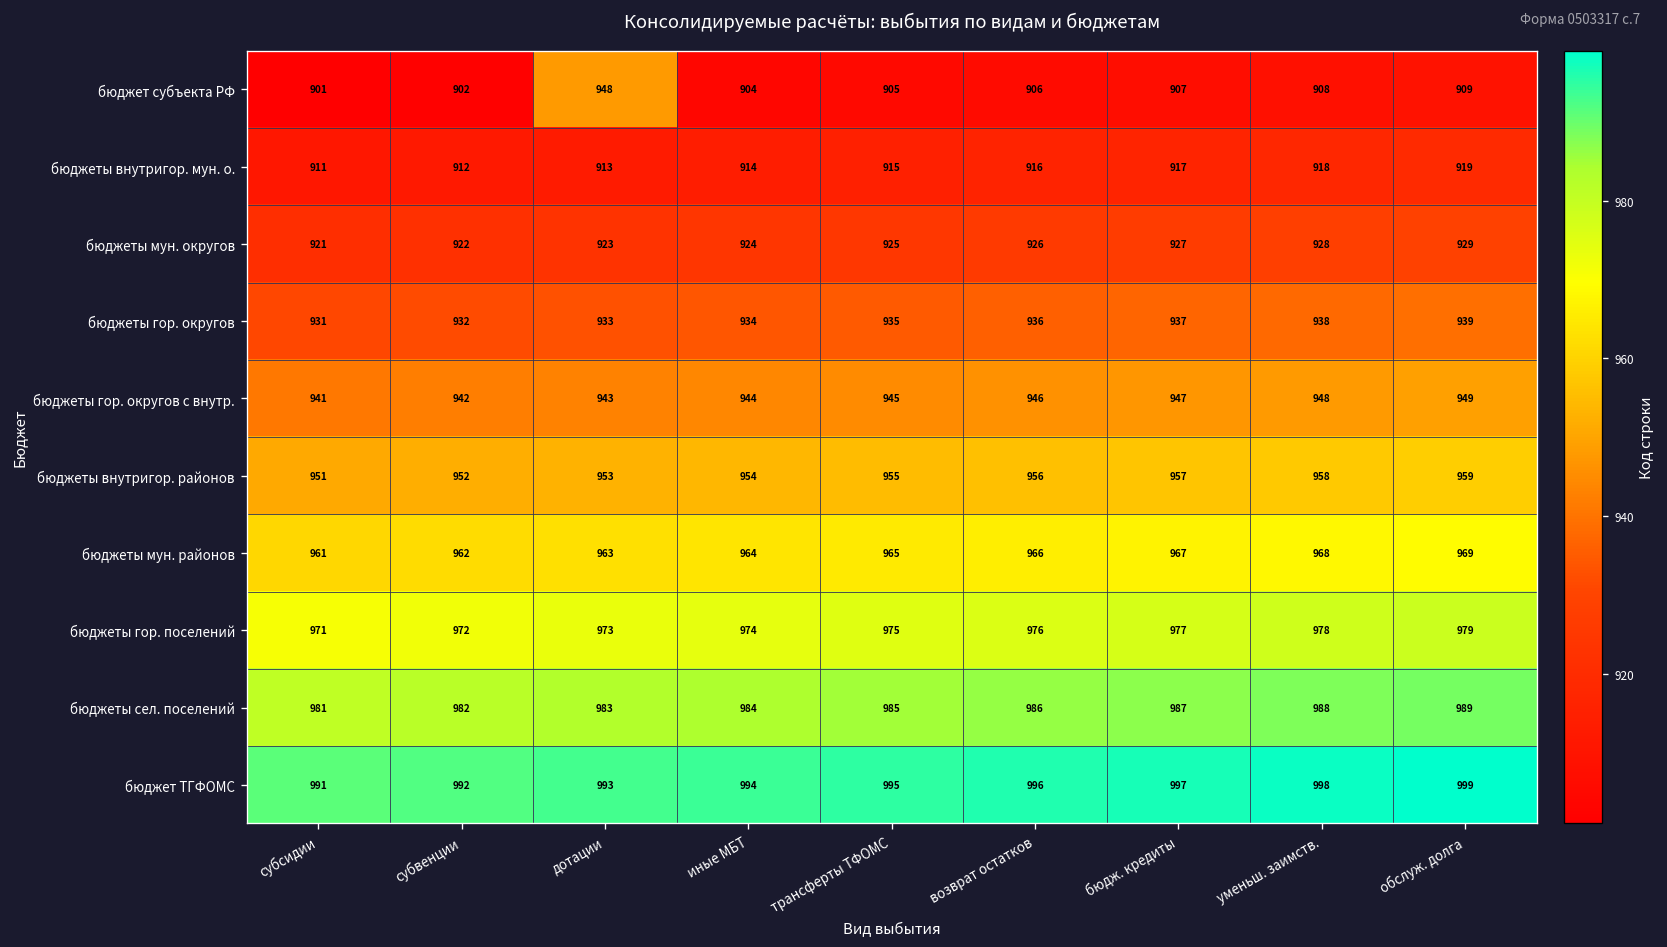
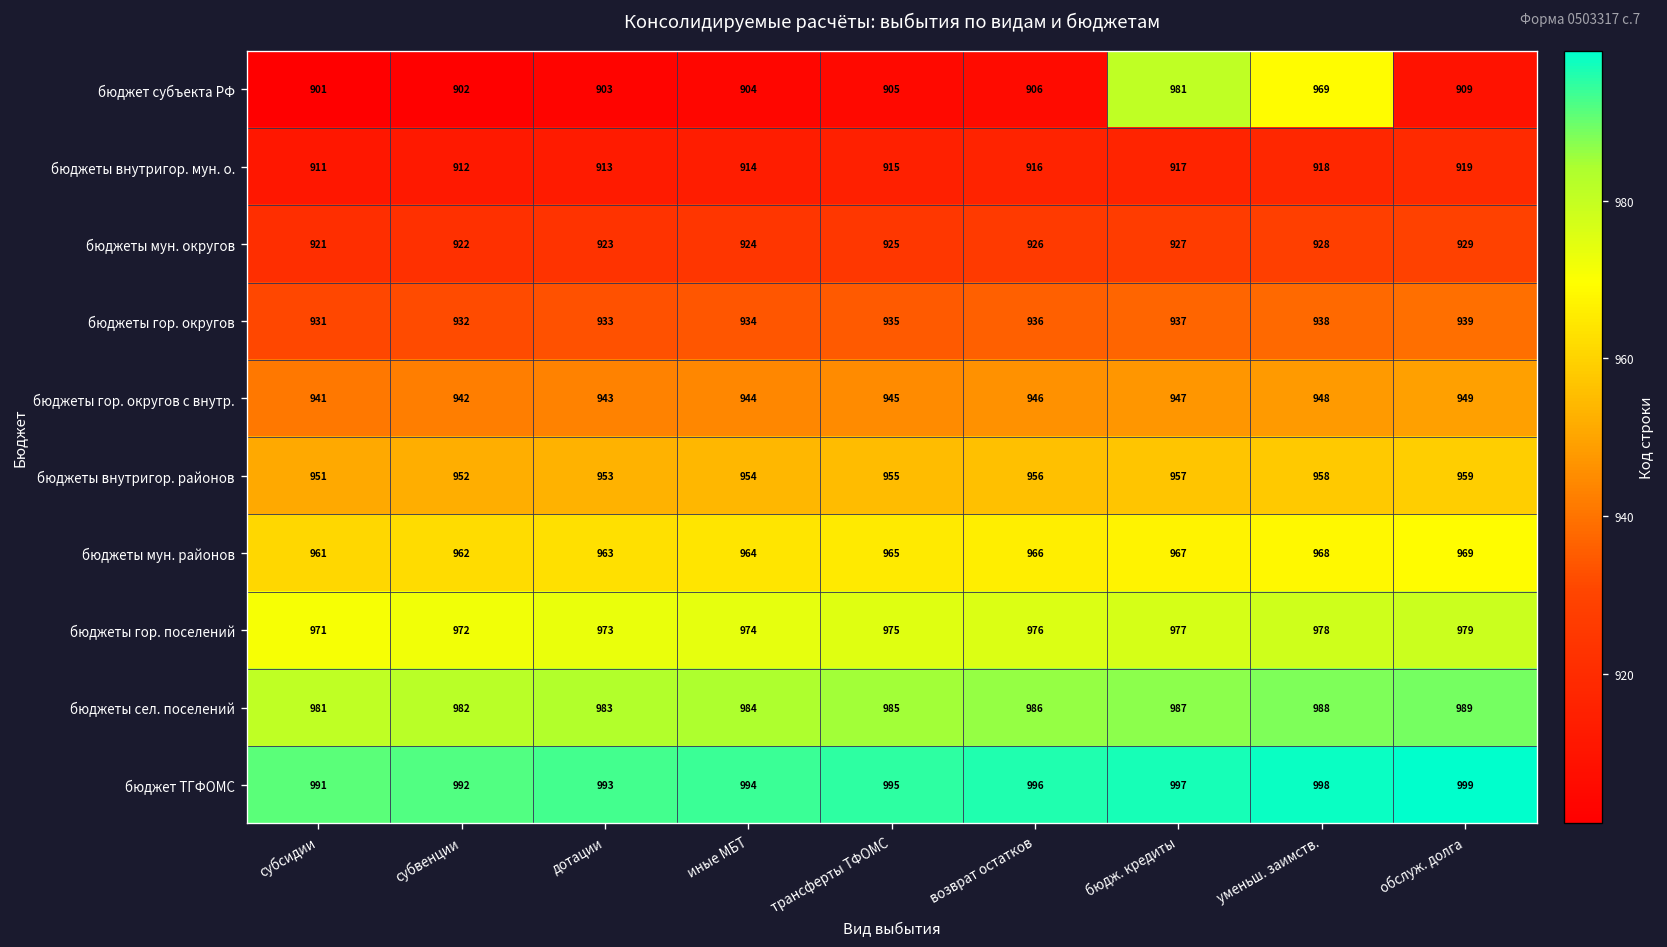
  {
    "бюджет субъекта РФ": {
      "субсидии": 901,
      "субвенции": 902,
-     "дотации": 948,
+     "дотации": 903,
      "иные МБТ": 904,
      "трансферты ТФОМС": 905,
      "возврат остатков": 906,
-     "бюдж. кредиты": 907,
-     "уменьш. заимств.": 908,
+     "бюдж. кредиты": 981,
+     "уменьш. заимств.": 969,
      "обслуж. долга": 909
    },
    "бюджеты внутригор. мун. о.": {
      "субсидии": 911,
      "субвенции": 912,
      "дотации": 913,
      "иные МБТ": 914,
      "трансферты ТФОМС": 915,
      "возврат остатков": 916,
      "бюдж. кредиты": 917,
      "уменьш. заимств.": 918,
      "обслуж. долга": 919
    },
    "бюджеты мун. округов": {
      "субсидии": 921,
      "субвенции": 922,
      "дотации": 923,
      "иные МБТ": 924,
      "трансферты ТФОМС": 925,
      "возврат остатков": 926,
      "бюдж. кредиты": 927,
      "уменьш. заимств.": 928,
      "обслуж. долга": 929
    },
    "бюджеты гор. округов": {
      "субсидии": 931,
      "субвенции": 932,
      "дотации": 933,
      "иные МБТ": 934,
      "трансферты ТФОМС": 935,
      "возврат остатков": 936,
      "бюдж. кредиты": 937,
      "уменьш. заимств.": 938,
      "обслуж. долга": 939
    },
    "бюджеты гор. округов с внутр.": {
      "субсидии": 941,
      "субвенции": 942,
      "дотации": 943,
      "иные МБТ": 944,
      "трансферты ТФОМС": 945,
      "возврат остатков": 946,
      "бюдж. кредиты": 947,
      "уменьш. заимств.": 948,
      "обслуж. долга": 949
    },
    "бюджеты внутригор. районов": {
      "субсидии": 951,
      "субвенции": 952,
      "дотации": 953,
      "иные МБТ": 954,
      "трансферты ТФОМС": 955,
      "возврат остатков": 956,
      "бюдж. кредиты": 957,
      "уменьш. заимств.": 958,
      "обслуж. долга": 959
    },
    "бюджеты мун. районов": {
      "субсидии": 961,
      "субвенции": 962,
      "дотации": 963,
      "иные МБТ": 964,
      "трансферты ТФОМС": 965,
      "возврат остатков": 966,
      "бюдж. кредиты": 967,
      "уменьш. заимств.": 968,
      "обслуж. долга": 969
    },
    "бюджеты гор. поселений": {
      "субсидии": 971,
      "субвенции": 972,
      "дотации": 973,
      "иные МБТ": 974,
      "трансферты ТФОМС": 975,
      "возврат остатков": 976,
      "бюдж. кредиты": 977,
      "уменьш. заимств.": 978,
      "обслуж. долга": 979
    },
    "бюджеты сел. поселений": {
      "субсидии": 981,
      "субвенции": 982,
      "дотации": 983,
      "иные МБТ": 984,
      "трансферты ТФОМС": 985,
      "возврат остатков": 986,
      "бюдж. кредиты": 987,
      "уменьш. заимств.": 988,
      "обслуж. долга": 989
    },
    "бюджет ТГФОМС": {
      "субсидии": 991,
      "субвенции": 992,
      "дотации": 993,
      "иные МБТ": 994,
      "трансферты ТФОМС": 995,
      "возврат остатков": 996,
      "бюдж. кредиты": 997,
      "уменьш. заимств.": 998,
      "обслуж. долга": 999
    }
  }
